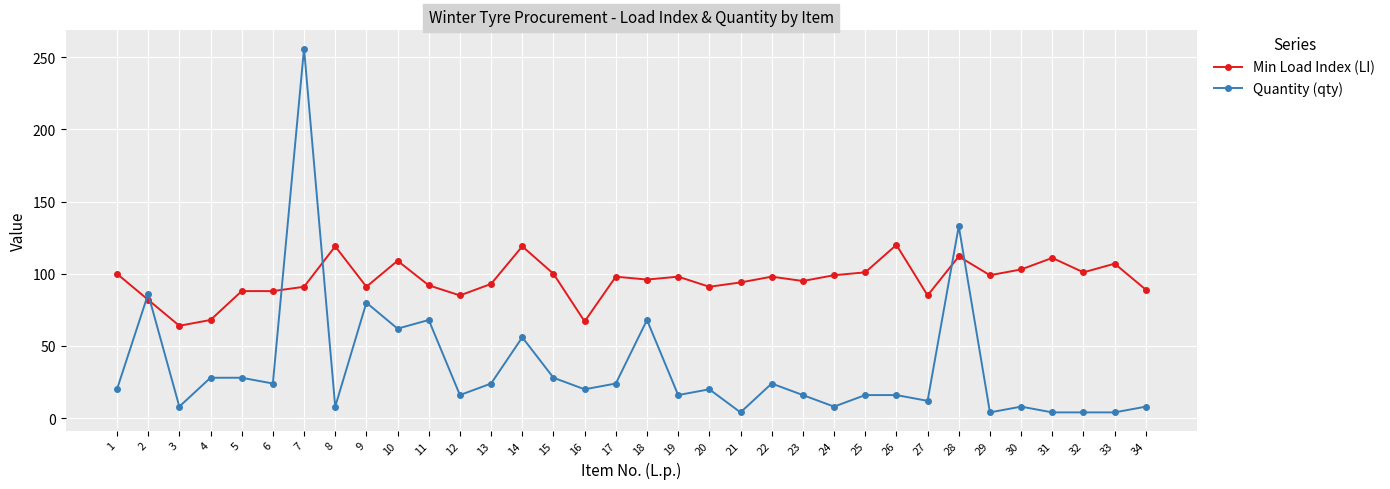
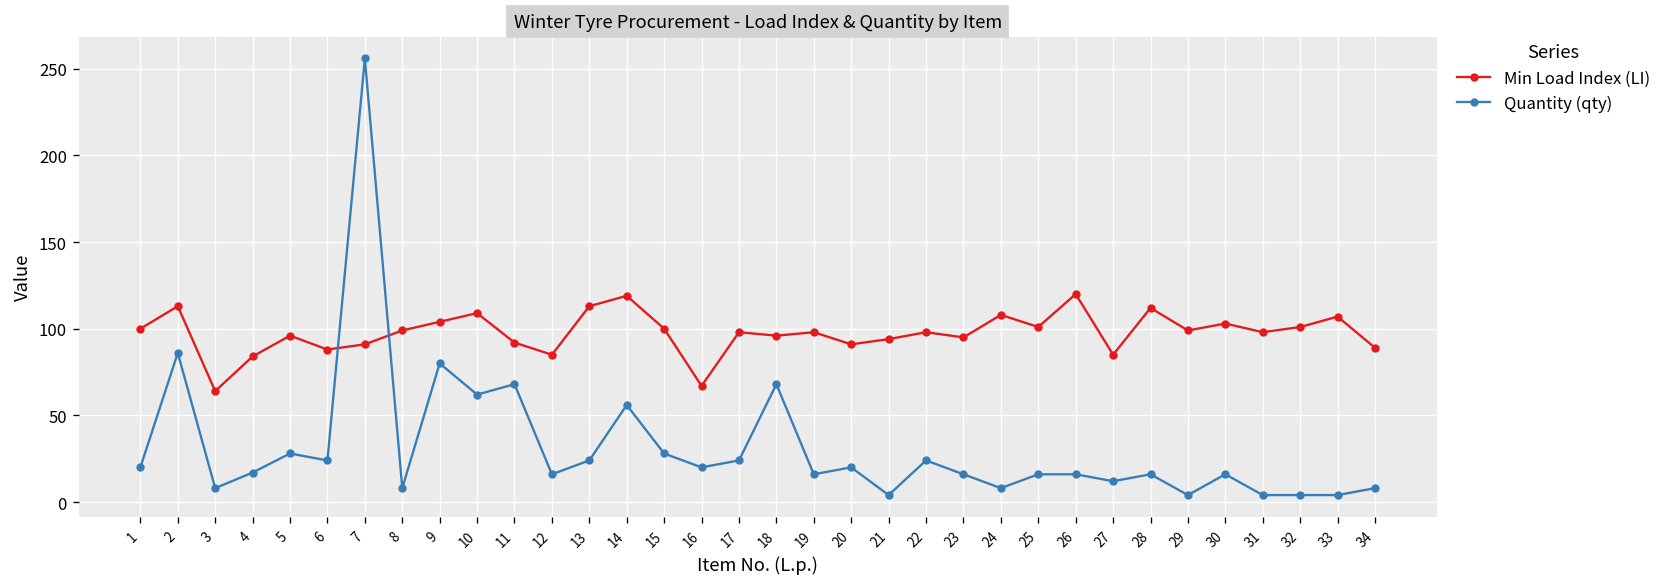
  {
    "Min Load Index (LI)": {
      "1": 100,
-     "2": 82,
+     "2": 113,
      "3": 64,
-     "4": 68,
-     "5": 88,
+     "4": 84,
+     "5": 96,
      "6": 88,
      "7": 91,
-     "8": 119,
-     "9": 91,
+     "8": 99,
+     "9": 104,
      "10": 109,
      "11": 92,
      "12": 85,
-     "13": 93,
+     "13": 113,
      "14": 119,
      "15": 100,
      "16": 67,
      "17": 98,
      "18": 96,
      "19": 98,
      "20": 91,
      "21": 94,
      "22": 98,
      "23": 95,
-     "24": 99,
+     "24": 108,
      "25": 101,
      "26": 120,
      "27": 85,
      "28": 112,
      "29": 99,
      "30": 103,
-     "31": 111,
+     "31": 98,
      "32": 101,
      "33": 107,
      "34": 89
    },
    "Quantity (qty)": {
      "1": 20,
      "2": 86,
      "3": 8,
-     "4": 28,
+     "4": 17,
      "5": 28,
      "6": 24,
      "7": 256,
      "8": 8,
      "9": 80,
      "10": 62,
      "11": 68,
      "12": 16,
      "13": 24,
      "14": 56,
      "15": 28,
      "16": 20,
      "17": 24,
      "18": 68,
      "19": 16,
      "20": 20,
      "21": 4,
      "22": 24,
      "23": 16,
      "24": 8,
      "25": 16,
      "26": 16,
      "27": 12,
-     "28": 133,
+     "28": 16,
      "29": 4,
-     "30": 8,
+     "30": 16,
      "31": 4,
      "32": 4,
      "33": 4,
      "34": 8
    }
  }
